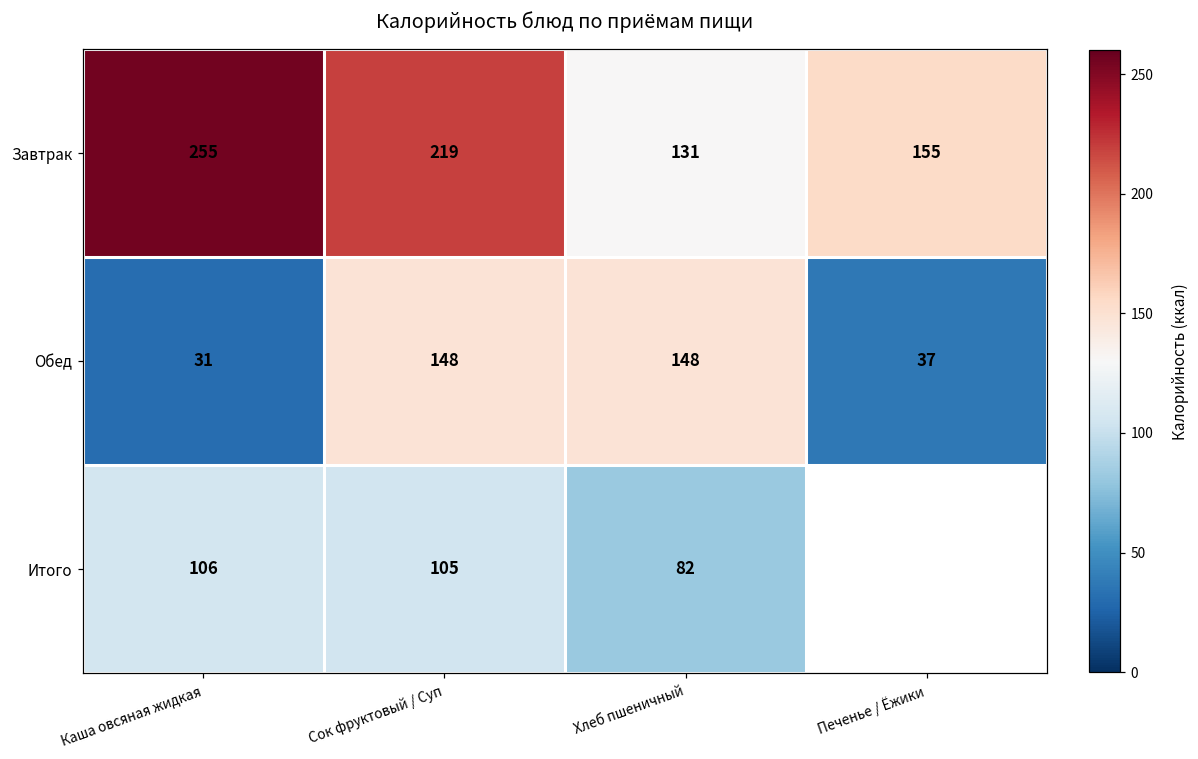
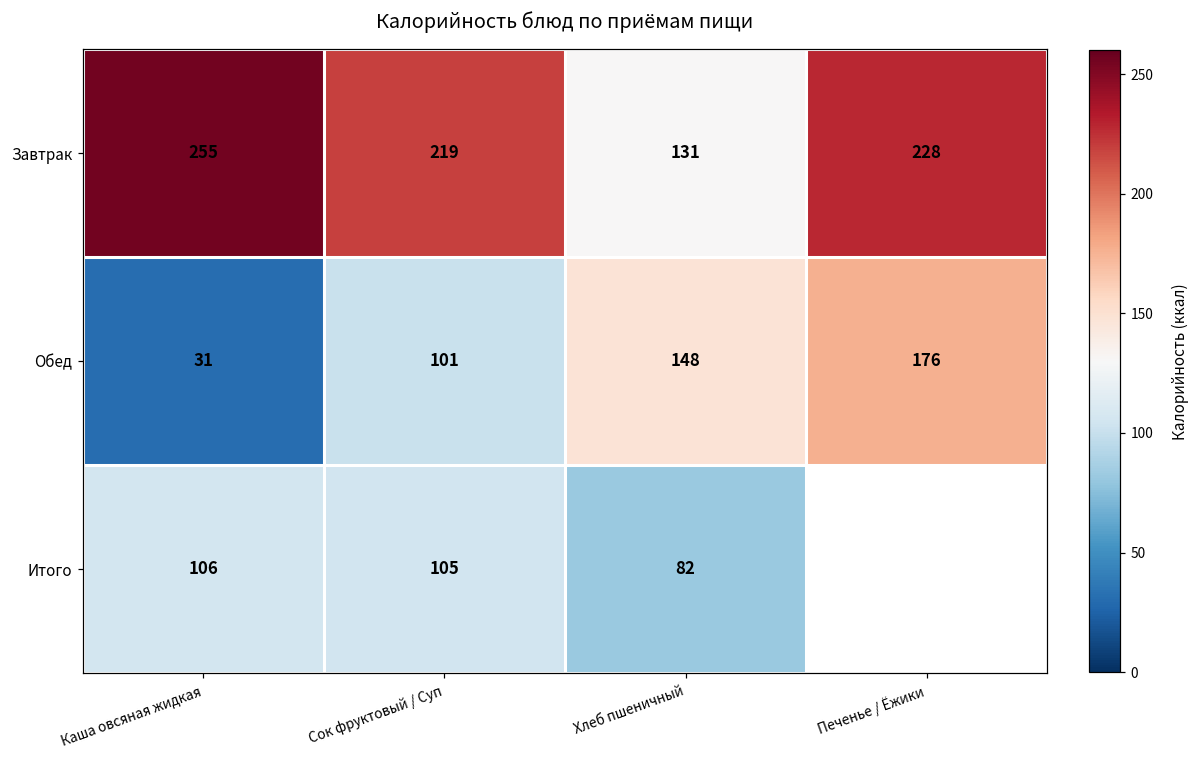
  {
    "Завтрак": {
      "Каша овсяная жидкая": 255,
      "Сок фруктовый / Суп": 219,
      "Хлеб пшеничный": 131,
-     "Печенье / Ёжики": 155
+     "Печенье / Ёжики": 228
    },
    "Обед": {
      "Каша овсяная жидкая": 31,
-     "Сок фруктовый / Суп": 148,
+     "Сок фруктовый / Суп": 101,
      "Хлеб пшеничный": 148,
-     "Печенье / Ёжики": 37
+     "Печенье / Ёжики": 176
    },
    "Итого": {
      "Каша овсяная жидкая": 106,
      "Сок фруктовый / Суп": 105,
      "Хлеб пшеничный": 82
    }
  }
